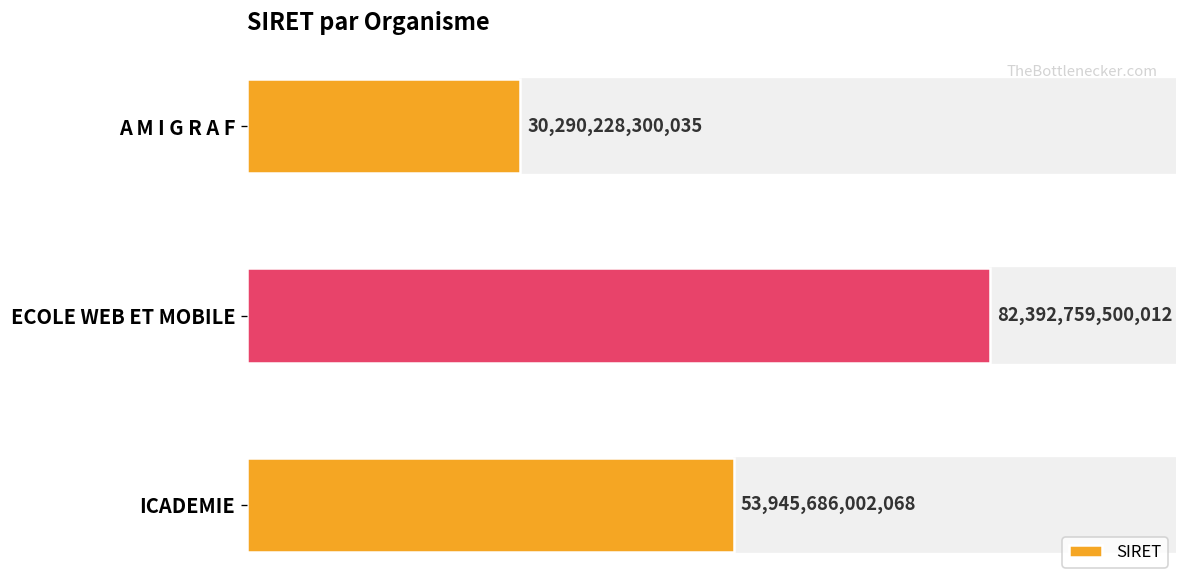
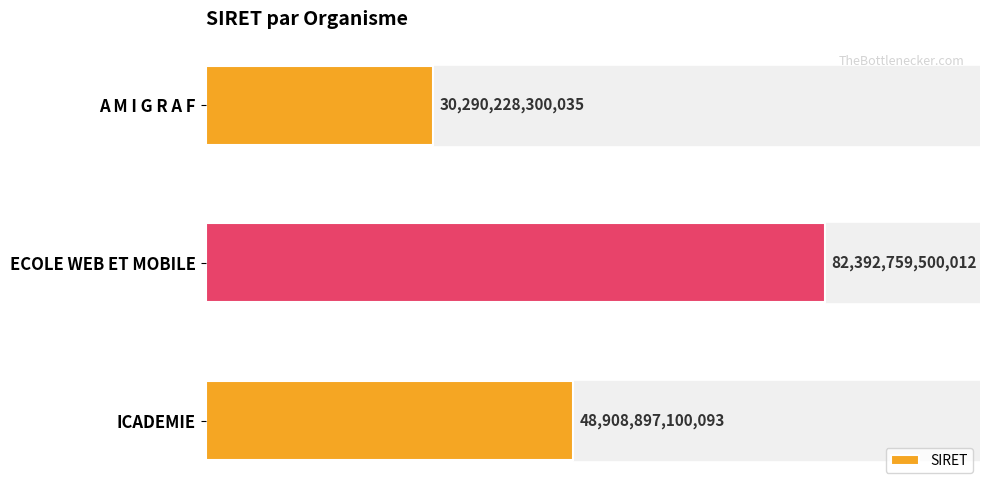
  {
    "A M I G R A F": "30,290,228,300,035",
    "ECOLE WEB ET MOBILE": "82,392,759,500,012",
-   "ICADEMIE": "53,945,686,002,068"
+   "ICADEMIE": "48,908,897,100,093"
  }
